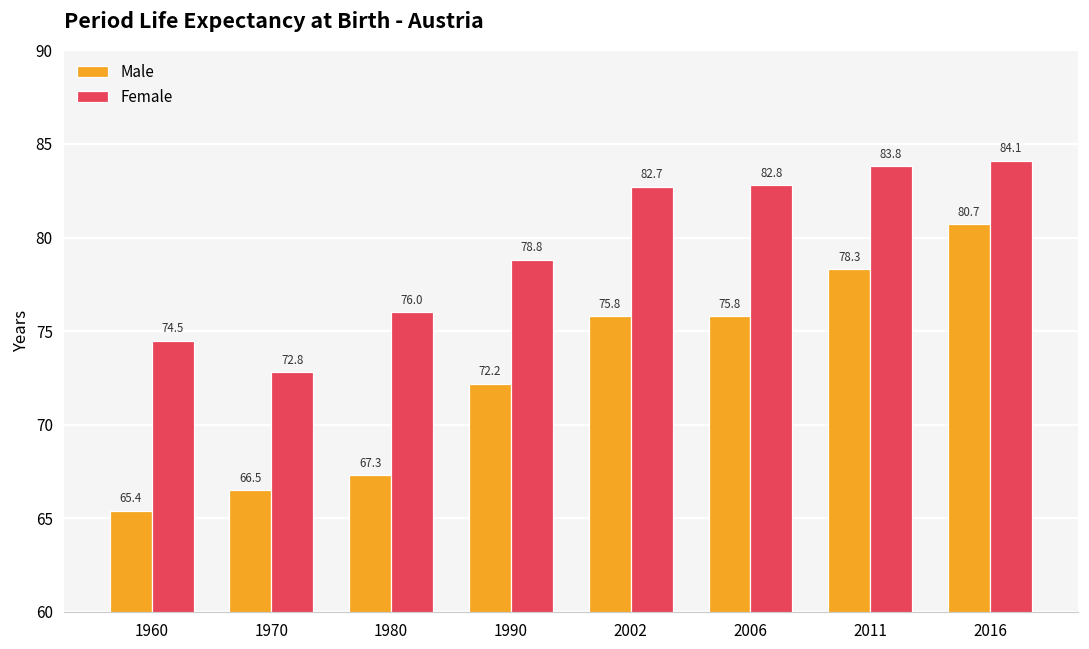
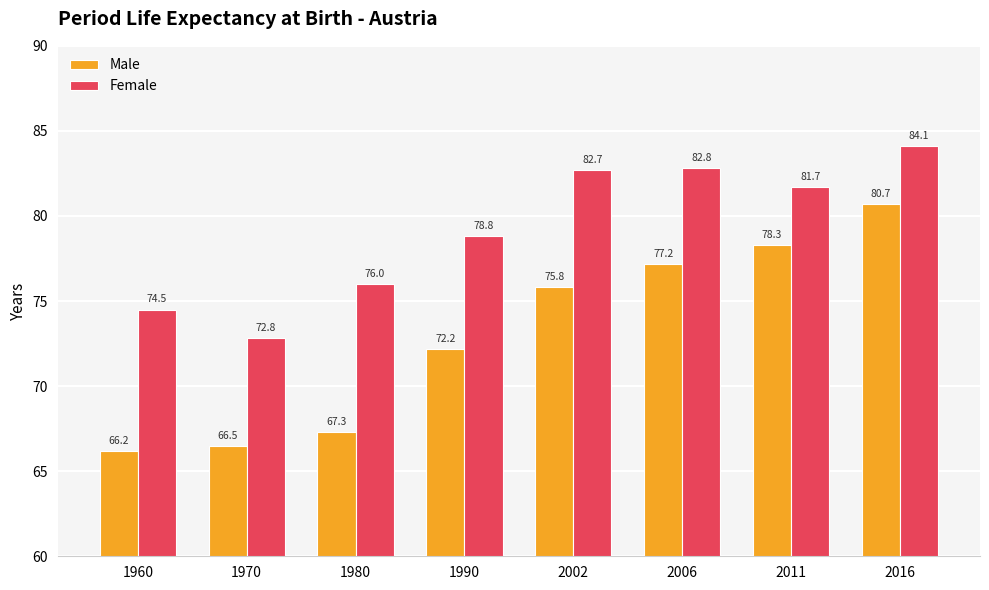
  {
    "Male": {
-     "1960": 65.4,
+     "1960": 66.2,
      "1970": 66.5,
      "1980": 67.3,
      "1990": 72.2,
      "2002": 75.8,
-     "2006": 75.8,
+     "2006": 77.2,
      "2011": 78.3,
      "2016": 80.7
    },
    "Female": {
      "1960": 74.5,
      "1970": 72.8,
      "1980": 76.0,
      "1990": 78.8,
      "2002": 82.7,
      "2006": 82.8,
-     "2011": 83.8,
+     "2011": 81.7,
      "2016": 84.1
    }
  }
